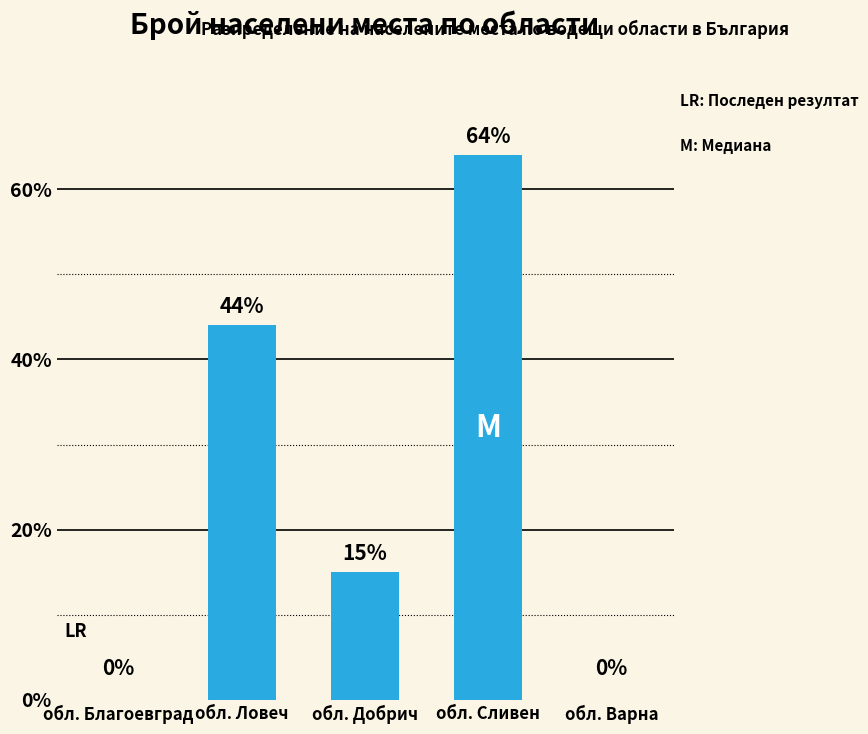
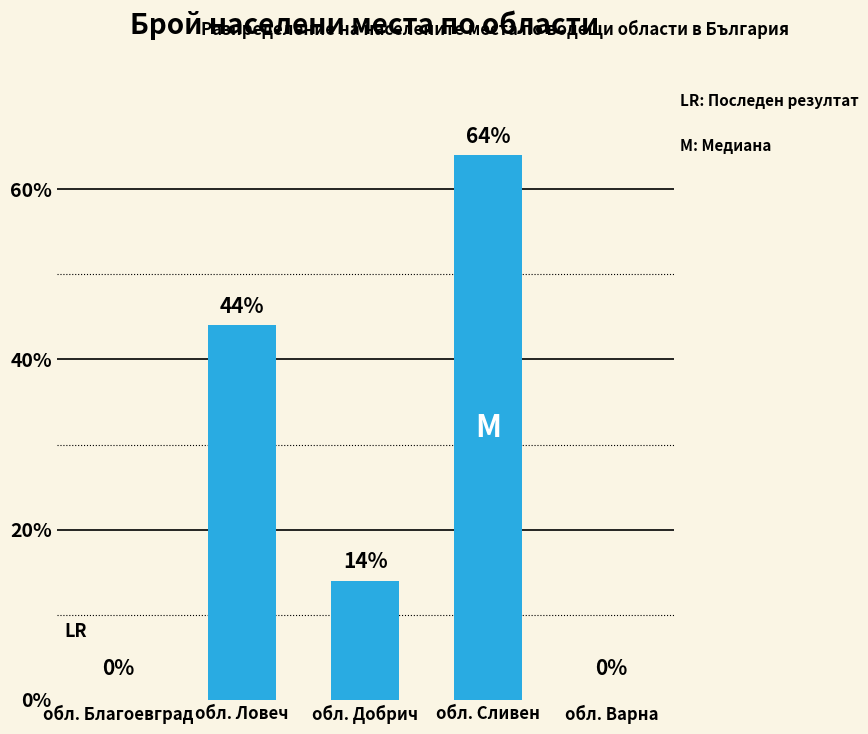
  {
    "обл. Благоевград": "0%",
    "обл. Ловеч": "44%",
-   "обл. Добрич": "15%",
+   "обл. Добрич": "14%",
    "обл. Сливен": "64%",
    "обл. Варна": "0%"
  }
